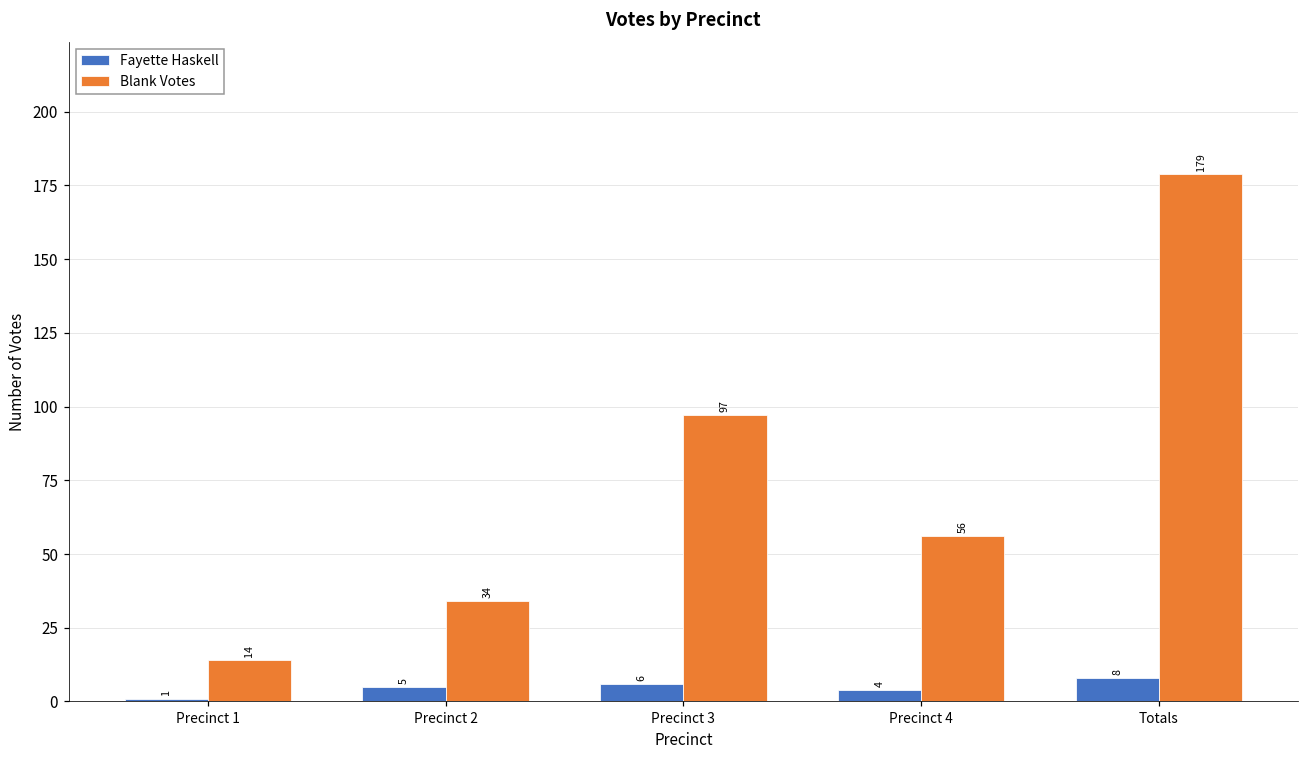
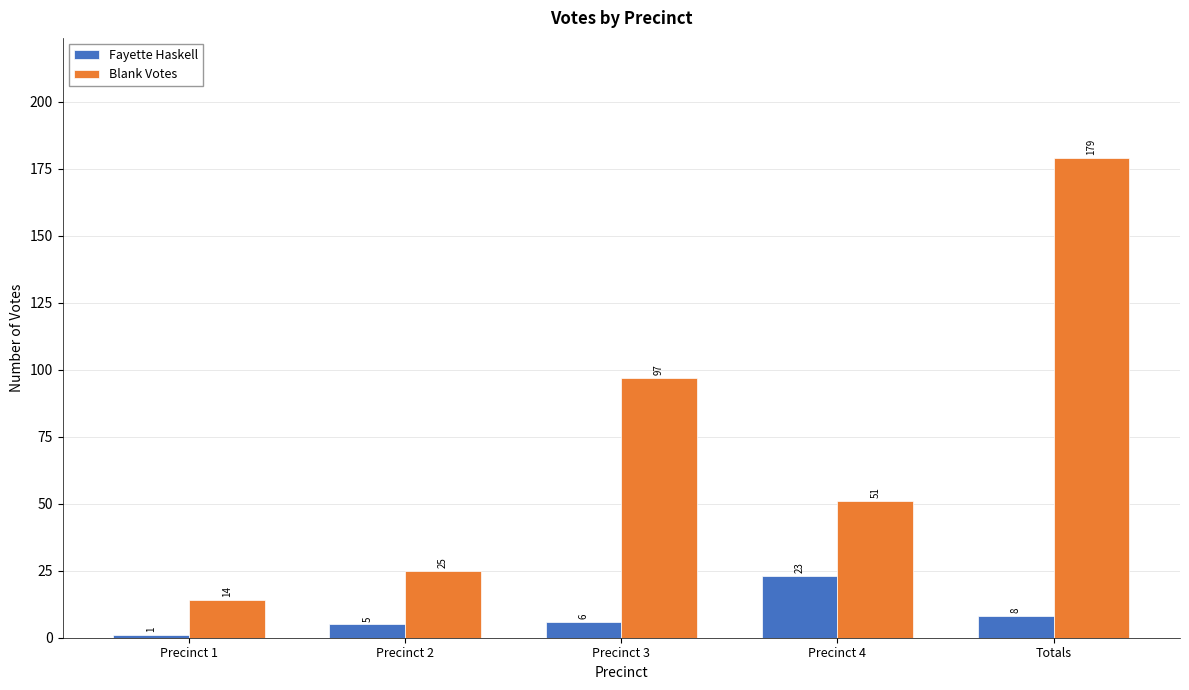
  {
    "Fayette Haskell": {
      "Precinct 1": 1,
      "Precinct 2": 5,
      "Precinct 3": 6,
-     "Precinct 4": 4,
+     "Precinct 4": 23,
      "Totals": 8
    },
    "Blank Votes": {
      "Precinct 1": 14,
-     "Precinct 2": 34,
+     "Precinct 2": 25,
      "Precinct 3": 97,
-     "Precinct 4": 56,
+     "Precinct 4": 51,
      "Totals": 179
    }
  }
